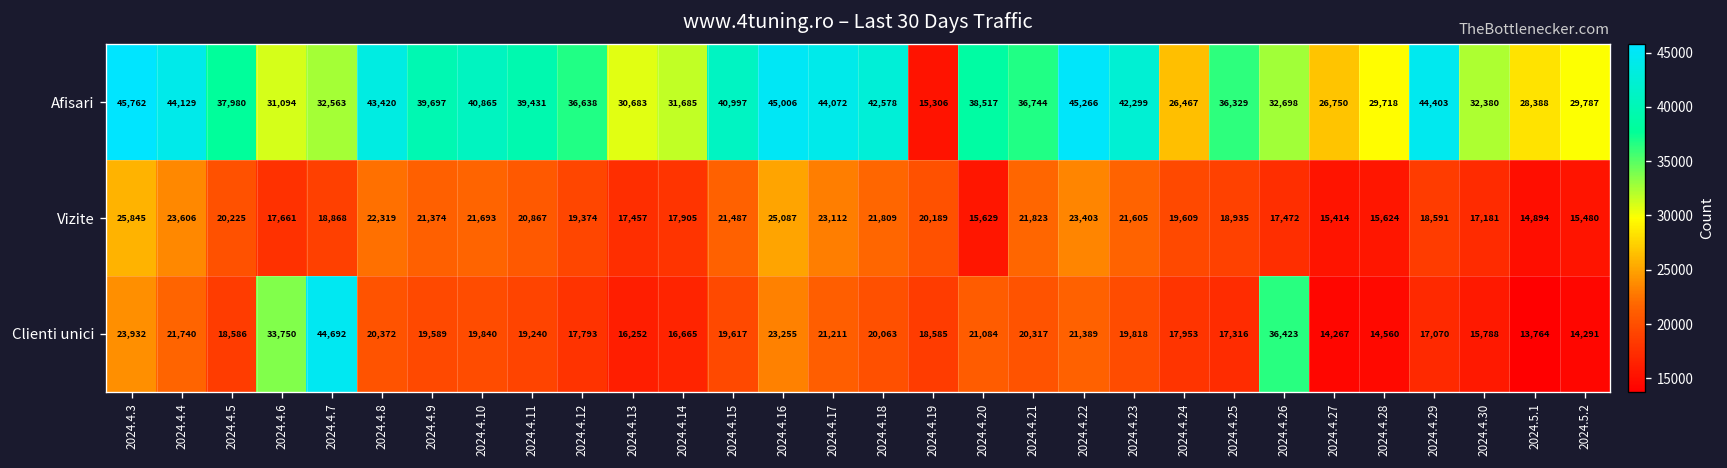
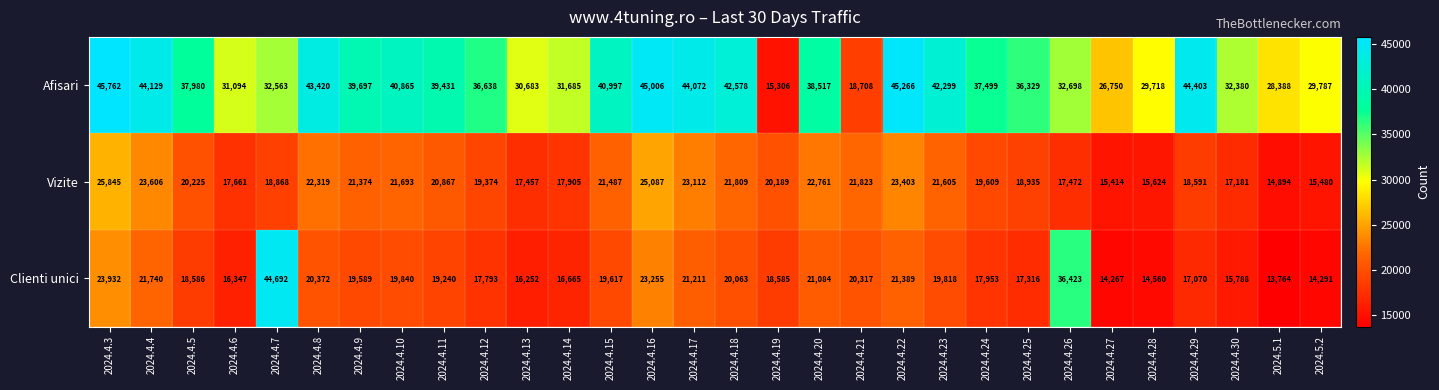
  {
    "Afisari": {
      "2024.4.3": "45,762",
      "2024.4.4": "44,129",
      "2024.4.5": "37,980",
      "2024.4.6": "31,094",
      "2024.4.7": "32,563",
      "2024.4.8": "43,420",
      "2024.4.9": "39,697",
      "2024.4.10": "40,865",
      "2024.4.11": "39,431",
      "2024.4.12": "36,638",
      "2024.4.13": "30,683",
      "2024.4.14": "31,685",
      "2024.4.15": "40,997",
      "2024.4.16": "45,006",
      "2024.4.17": "44,072",
      "2024.4.18": "42,578",
      "2024.4.19": "15,306",
      "2024.4.20": "38,517",
-     "2024.4.21": "36,744",
+     "2024.4.21": "18,708",
      "2024.4.22": "45,266",
      "2024.4.23": "42,299",
-     "2024.4.24": "26,467",
+     "2024.4.24": "37,499",
      "2024.4.25": "36,329",
      "2024.4.26": "32,698",
      "2024.4.27": "26,750",
      "2024.4.28": "29,718",
      "2024.4.29": "44,403",
      "2024.4.30": "32,380",
      "2024.5.1": "28,388",
      "2024.5.2": "29,787"
    },
    "Vizite": {
      "2024.4.3": "25,845",
      "2024.4.4": "23,606",
      "2024.4.5": "20,225",
      "2024.4.6": "17,661",
      "2024.4.7": "18,868",
      "2024.4.8": "22,319",
      "2024.4.9": "21,374",
      "2024.4.10": "21,693",
      "2024.4.11": "20,867",
      "2024.4.12": "19,374",
      "2024.4.13": "17,457",
      "2024.4.14": "17,905",
      "2024.4.15": "21,487",
      "2024.4.16": "25,087",
      "2024.4.17": "23,112",
      "2024.4.18": "21,809",
      "2024.4.19": "20,189",
-     "2024.4.20": "15,629",
+     "2024.4.20": "22,761",
      "2024.4.21": "21,823",
      "2024.4.22": "23,403",
      "2024.4.23": "21,605",
      "2024.4.24": "19,609",
      "2024.4.25": "18,935",
      "2024.4.26": "17,472",
      "2024.4.27": "15,414",
      "2024.4.28": "15,624",
      "2024.4.29": "18,591",
      "2024.4.30": "17,181",
      "2024.5.1": "14,894",
      "2024.5.2": "15,480"
    },
    "Clienti unici": {
      "2024.4.3": "23,932",
      "2024.4.4": "21,740",
      "2024.4.5": "18,586",
-     "2024.4.6": "33,750",
+     "2024.4.6": "16,347",
      "2024.4.7": "44,692",
      "2024.4.8": "20,372",
      "2024.4.9": "19,589",
      "2024.4.10": "19,840",
      "2024.4.11": "19,240",
      "2024.4.12": "17,793",
      "2024.4.13": "16,252",
      "2024.4.14": "16,665",
      "2024.4.15": "19,617",
      "2024.4.16": "23,255",
      "2024.4.17": "21,211",
      "2024.4.18": "20,063",
      "2024.4.19": "18,585",
      "2024.4.20": "21,084",
      "2024.4.21": "20,317",
      "2024.4.22": "21,389",
      "2024.4.23": "19,818",
      "2024.4.24": "17,953",
      "2024.4.25": "17,316",
      "2024.4.26": "36,423",
      "2024.4.27": "14,267",
      "2024.4.28": "14,560",
      "2024.4.29": "17,070",
      "2024.4.30": "15,788",
      "2024.5.1": "13,764",
      "2024.5.2": "14,291"
    }
  }
